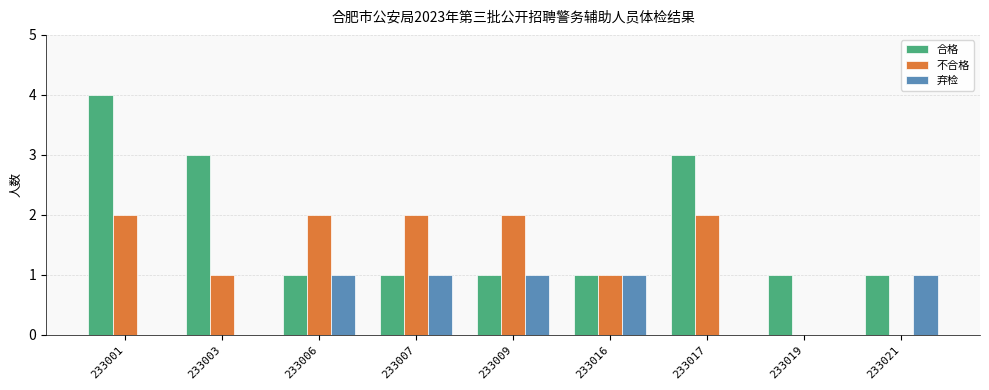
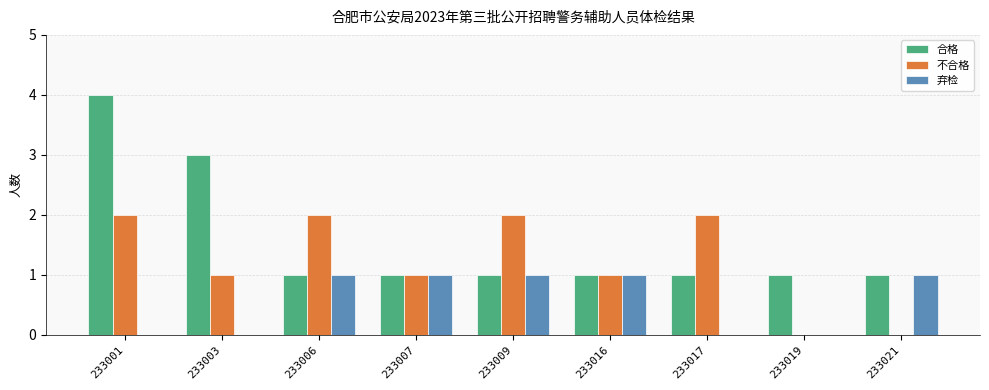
  {
    "合格": {
      "233001": 4,
      "233003": 3,
      "233006": 1,
      "233007": 1,
      "233009": 1,
      "233016": 1,
-     "233017": 3,
+     "233017": 1,
      "233019": 1,
      "233021": 1
    },
    "不合格": {
      "233001": 2,
      "233003": 1,
      "233006": 2,
-     "233007": 2,
+     "233007": 1,
      "233009": 2,
      "233016": 1,
      "233017": 2,
      "233019": 0,
      "233021": 0
    },
    "弃检": {
      "233001": 0,
      "233003": 0,
      "233006": 1,
      "233007": 1,
      "233009": 1,
      "233016": 1,
      "233017": 0,
      "233019": 0,
      "233021": 1
    }
  }
